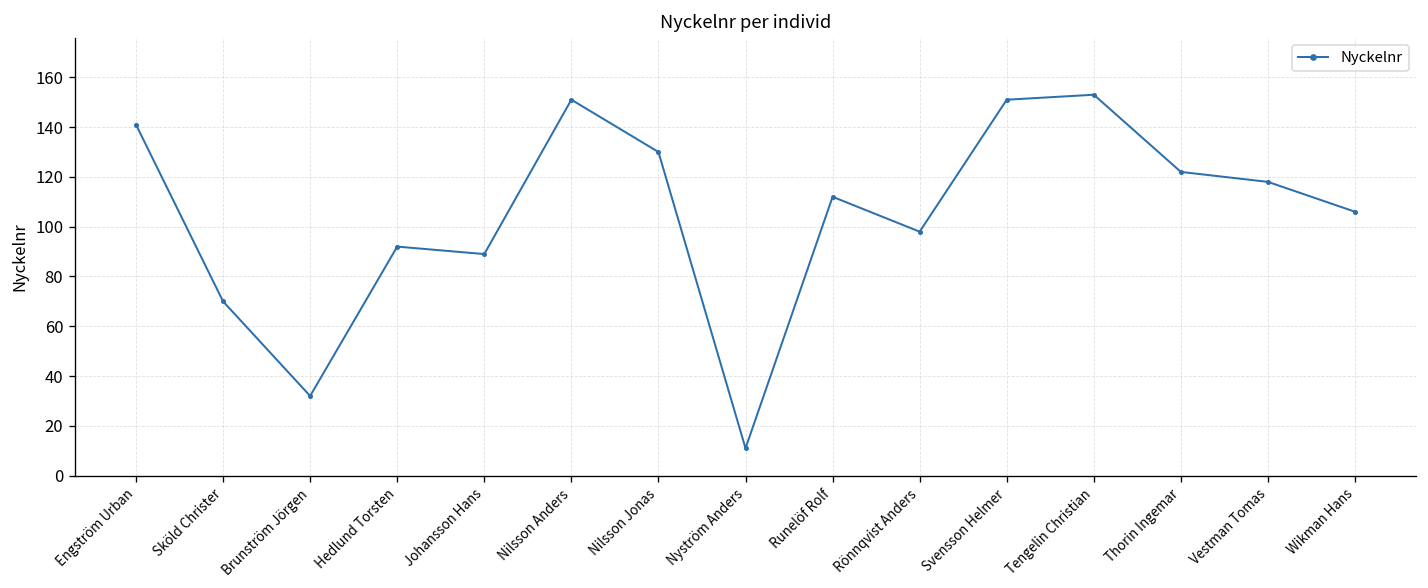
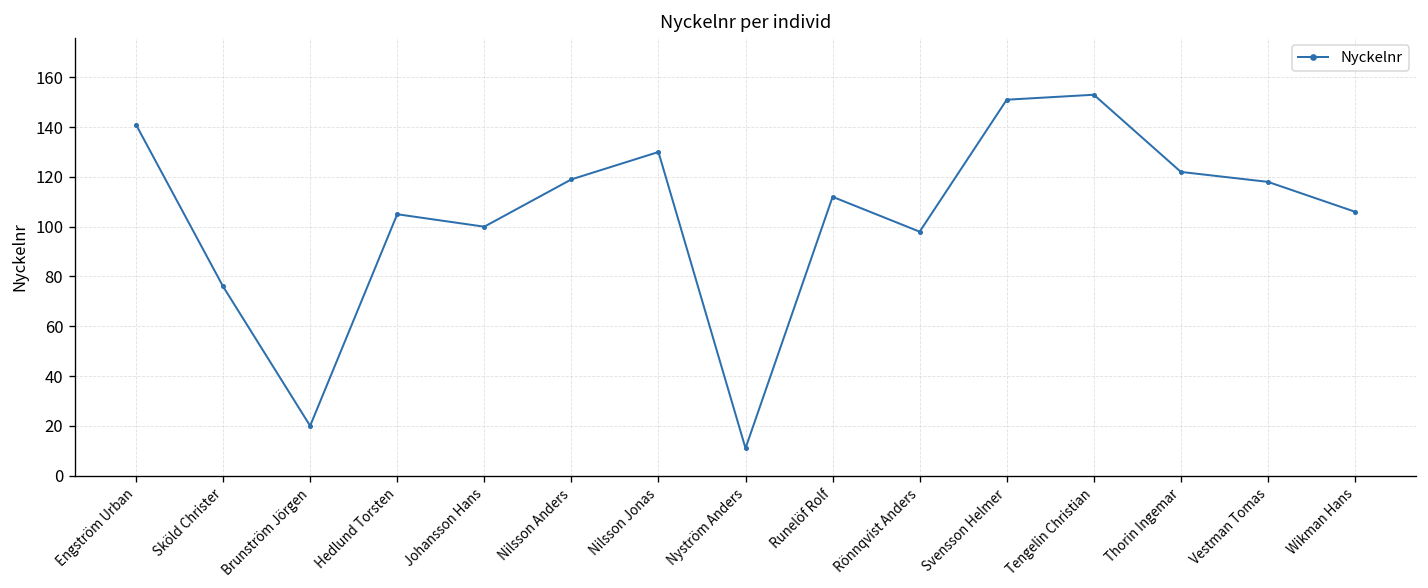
  {
    "Engström Urban": 141,
-   "Sköld Christer": 70,
-   "Brunström Jörgen": 32,
-   "Hedlund Torsten": 92,
-   "Johansson Hans": 89,
-   "Nilsson Anders": 151,
+   "Sköld Christer": 76,
+   "Brunström Jörgen": 20,
+   "Hedlund Torsten": 105,
+   "Johansson Hans": 100,
+   "Nilsson Anders": 119,
    "Nilsson Jonas": 130,
    "Nyström Anders": 11,
    "Runelöf Rolf": 112,
    "Rönnqvist Anders": 98,
    "Svensson Helmer": 151,
    "Tengelin Christian": 153,
    "Thorin Ingemar": 122,
    "Vestman Tomas": 118,
    "Wikman Hans": 106
  }
